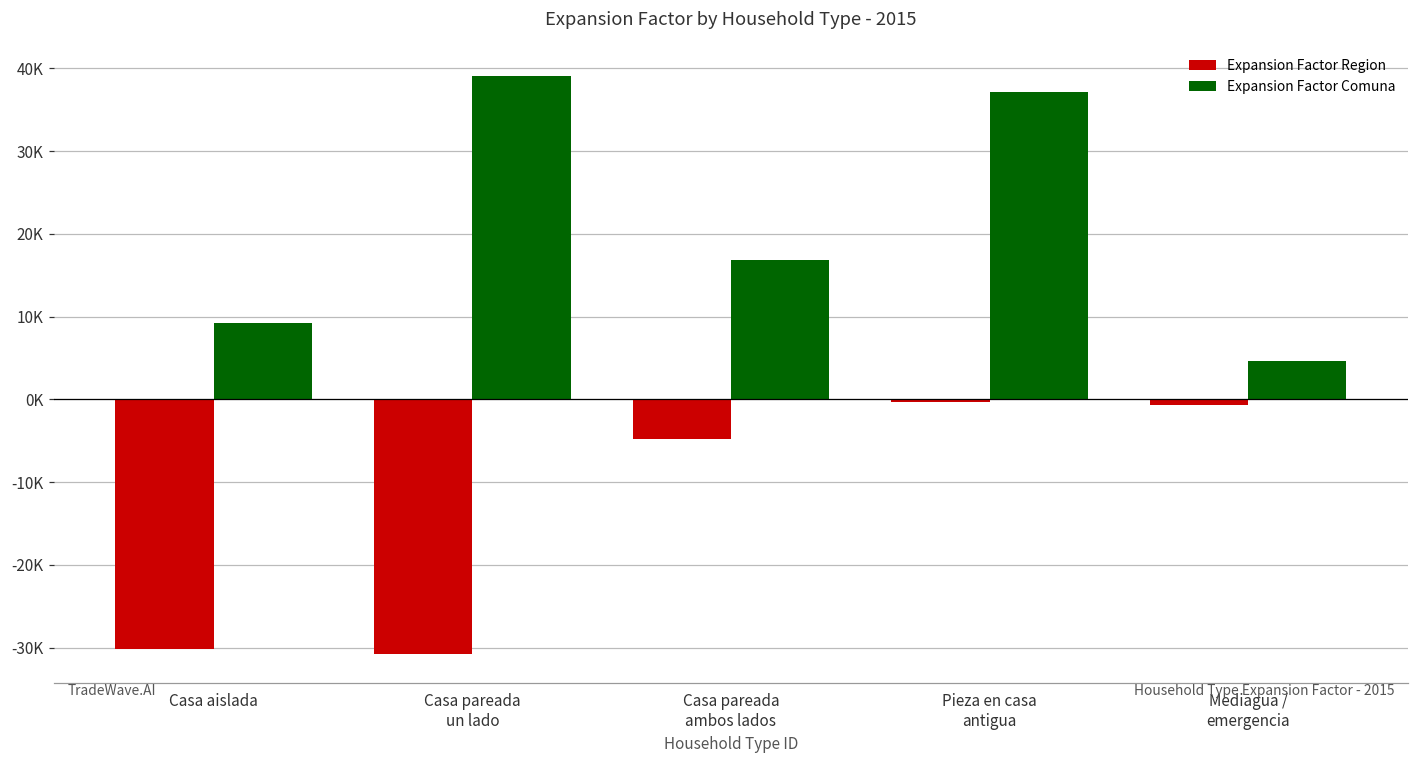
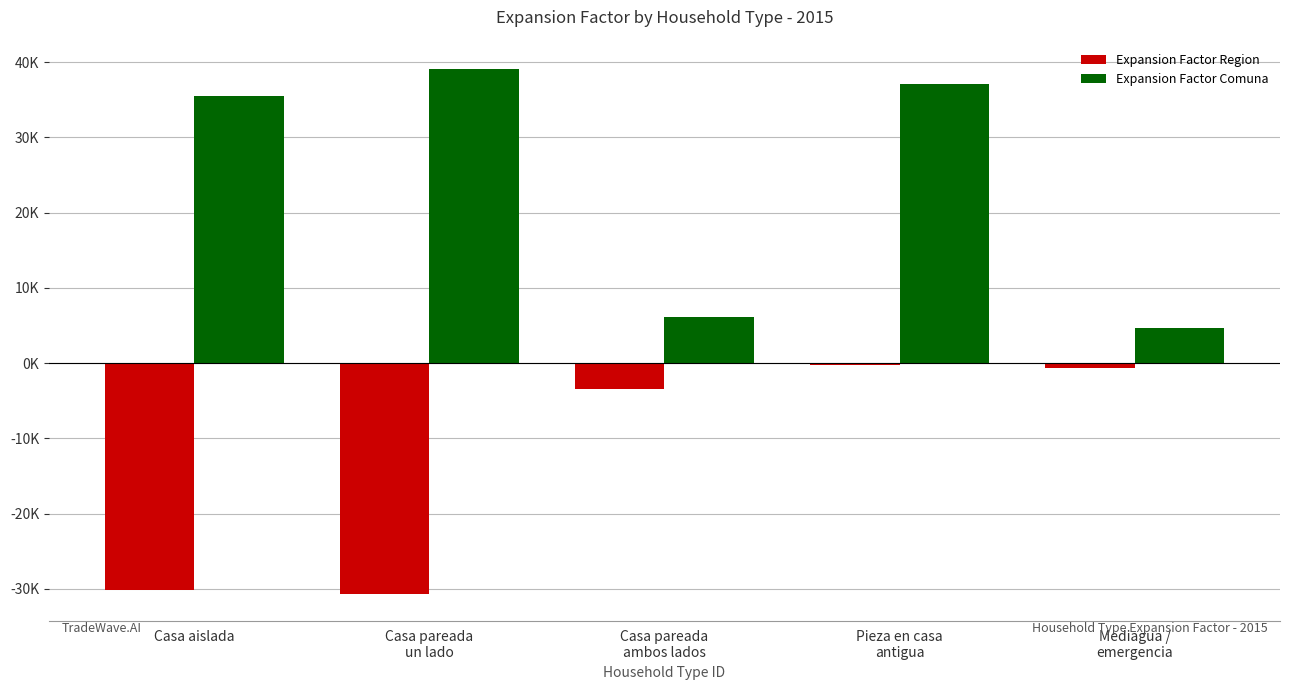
  {
    "Expansion Factor Region": {
      "Casa aislada": -30000,
      "Casa pareada un lado": -31000,
-     "Casa pareada ambos lados": -5000,
+     "Casa pareada ambos lados": -3000,
      "Mediagua / emergencia": -1000
    },
    "Expansion Factor Comuna": {
-     "Casa aislada": 9000,
+     "Casa aislada": 36000,
      "Casa pareada un lado": 39000,
-     "Casa pareada ambos lados": 17000,
+     "Casa pareada ambos lados": 6000,
      "Pieza en casa antigua": 37000,
      "Mediagua / emergencia": 5000
    }
  }
